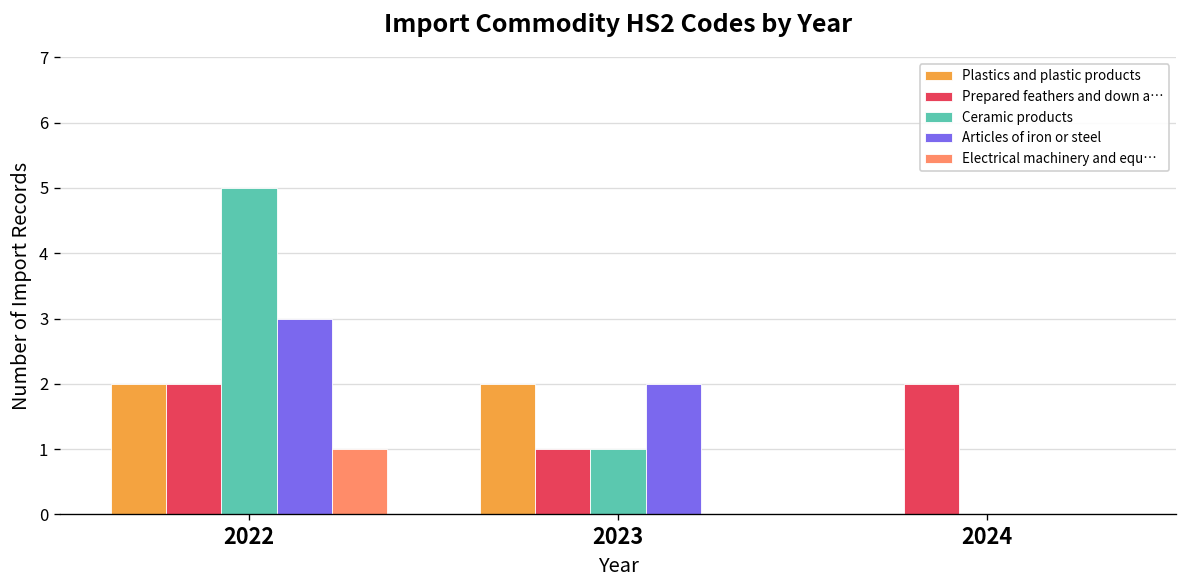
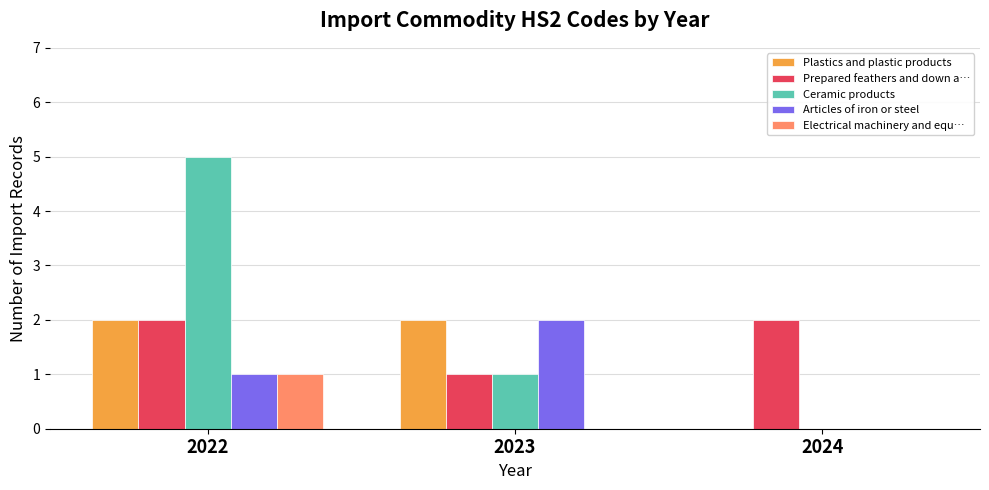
  {
    "Prepared feathers and down a…": {
      "2022": 2,
      "2023": 1,
      "2024": 2
    },
    "Ceramic products": {
      "2022": 5,
      "2023": 1,
      "2024": 0
    },
    "Articles of iron or steel": {
-     "2022": 3,
+     "2022": 1,
      "2023": 2,
      "2024": 0
    }
  }
